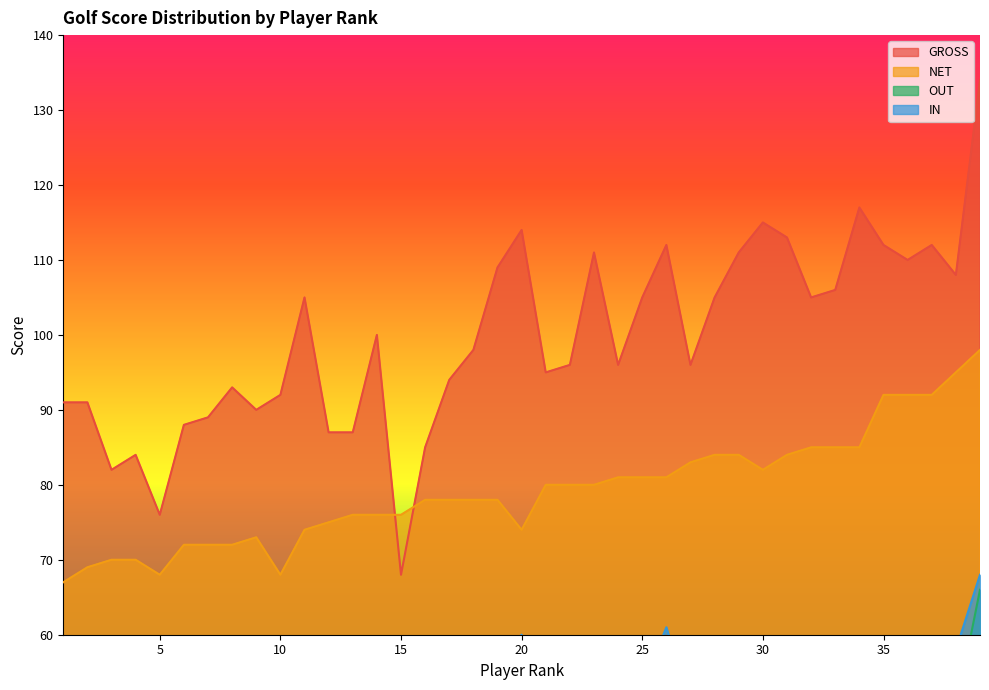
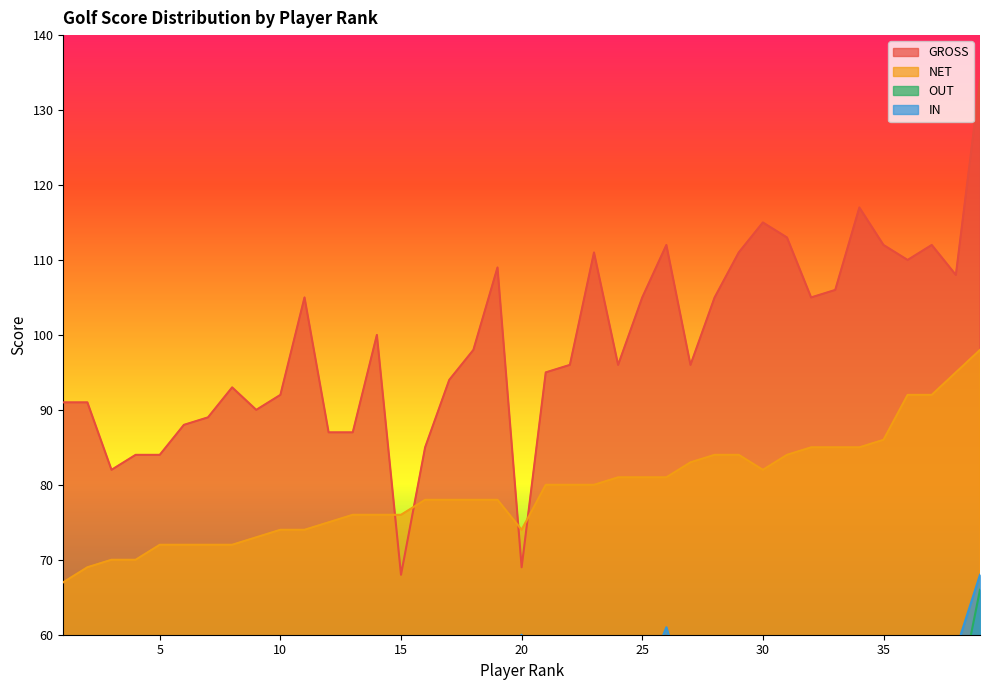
  {
    "GROSS": {
-     "5": 76,
+     "5": 84,
      "10": 92,
      "15": 68,
-     "20": 114,
+     "20": 69,
      "25": 105,
      "30": 115,
      "35": 112
    },
    "NET": {
-     "5": 68,
-     "10": 68,
+     "5": 72,
+     "10": 74,
      "15": 76,
      "20": 74,
      "25": 81,
      "30": 82,
-     "35": 92
+     "35": 86
    },
    "IN": {
      "20": 60
    }
  }
